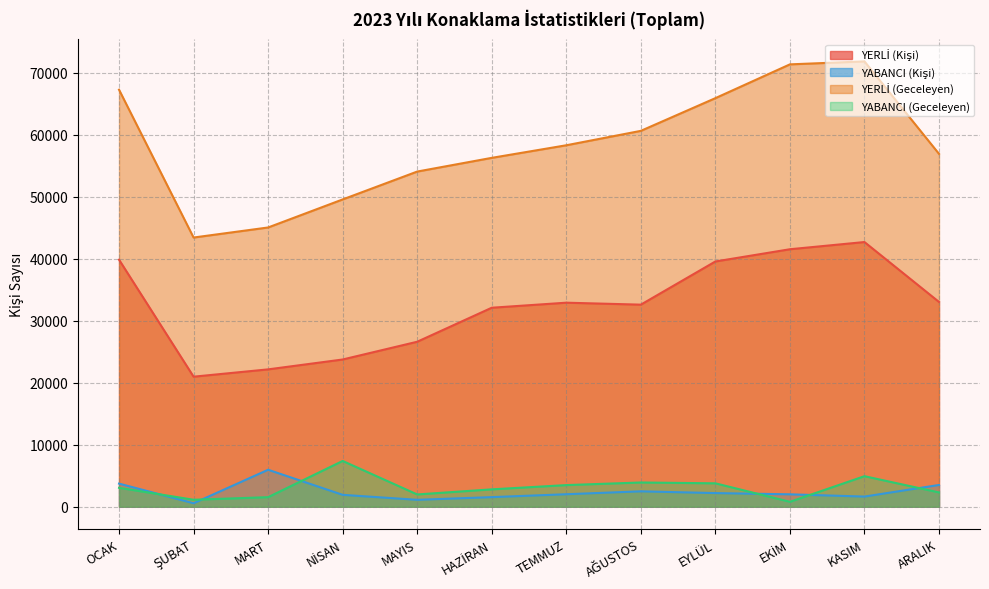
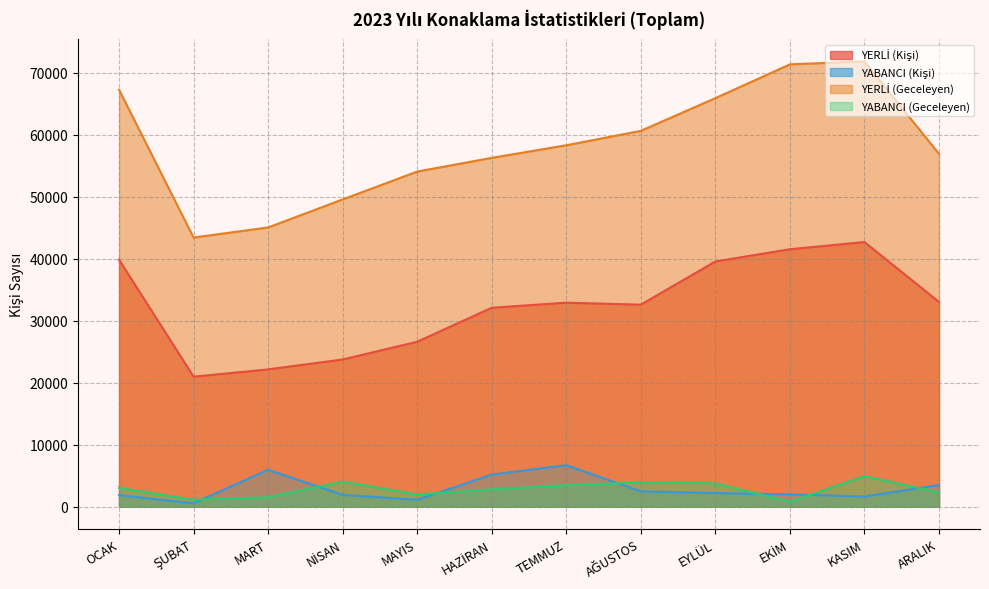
  {
    "YABANCI (Kişi)": {
-     "OCAK": 4000,
+     "OCAK": 2000,
      "ŞUBAT": 1000,
      "MART": 6000,
      "NİSAN": 2000,
      "MAYIS": 1000,
-     "HAZİRAN": 2000,
-     "TEMMUZ": 2000,
+     "HAZİRAN": 5000,
+     "TEMMUZ": 7000,
      "AĞUSTOS": 2000,
      "EYLÜL": 2000,
      "EKİM": 2000,
      "KASIM": 2000,
      "ARALIK": 4000
    },
    "YABANCI (Geceleyen)": {
      "OCAK": 3000,
      "ŞUBAT": 1000,
      "MART": 2000,
-     "NİSAN": 7000,
+     "NİSAN": 4000,
      "MAYIS": 2000,
      "HAZİRAN": 3000,
      "TEMMUZ": 3000,
      "AĞUSTOS": 4000,
      "EYLÜL": 4000,
      "EKİM": 1000,
      "KASIM": 5000,
      "ARALIK": 2000
    }
  }
